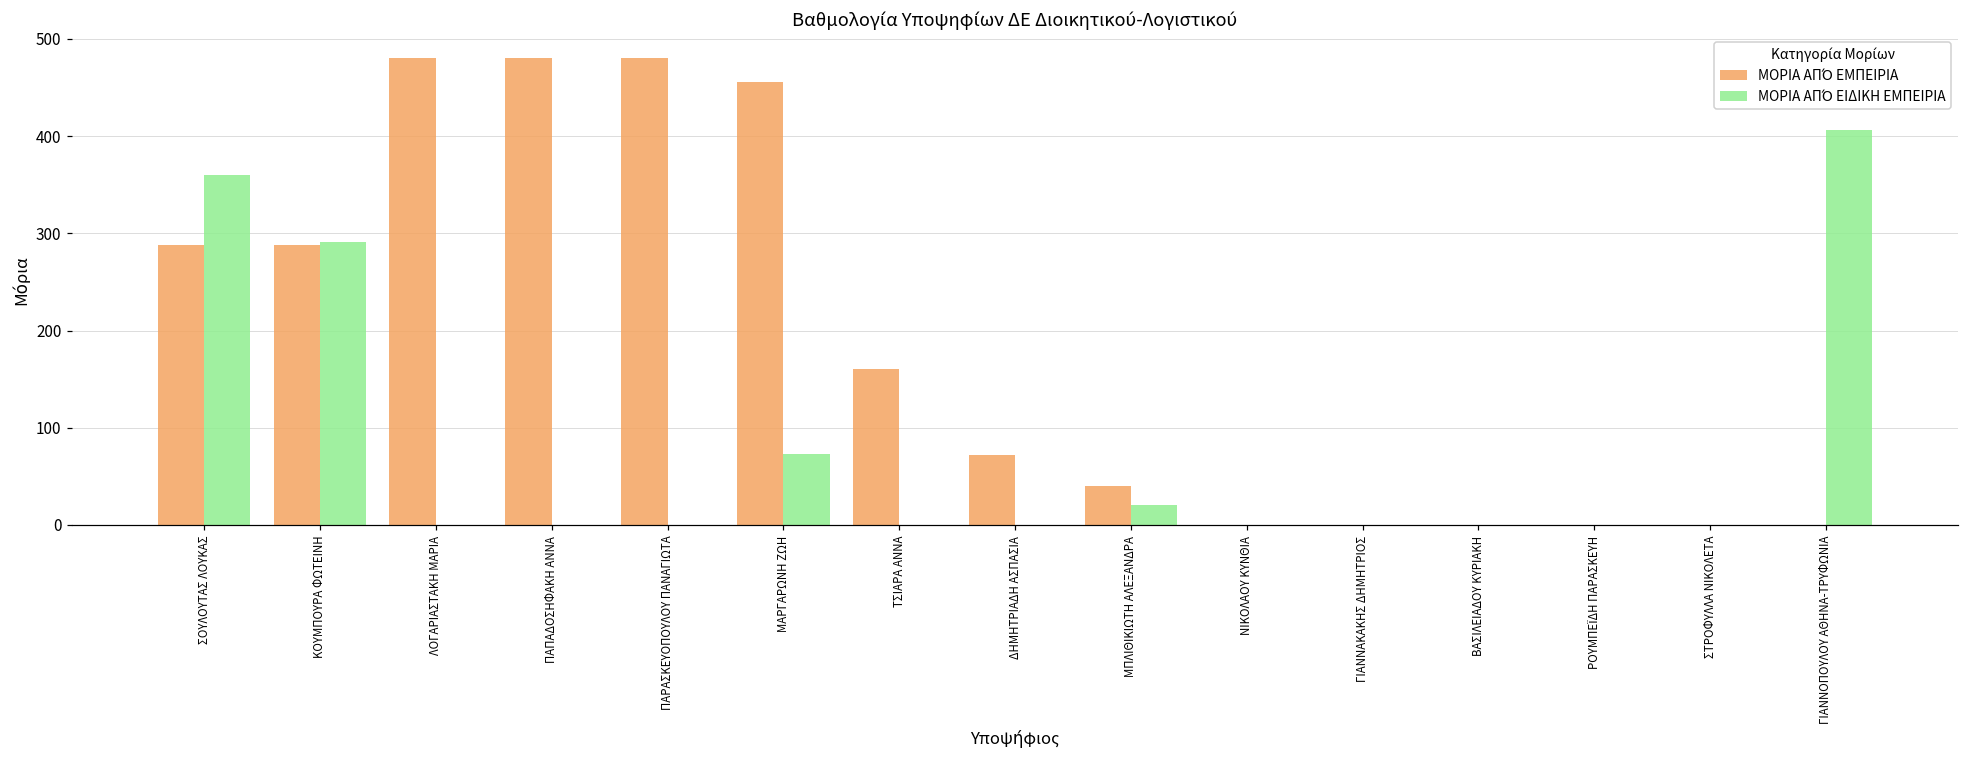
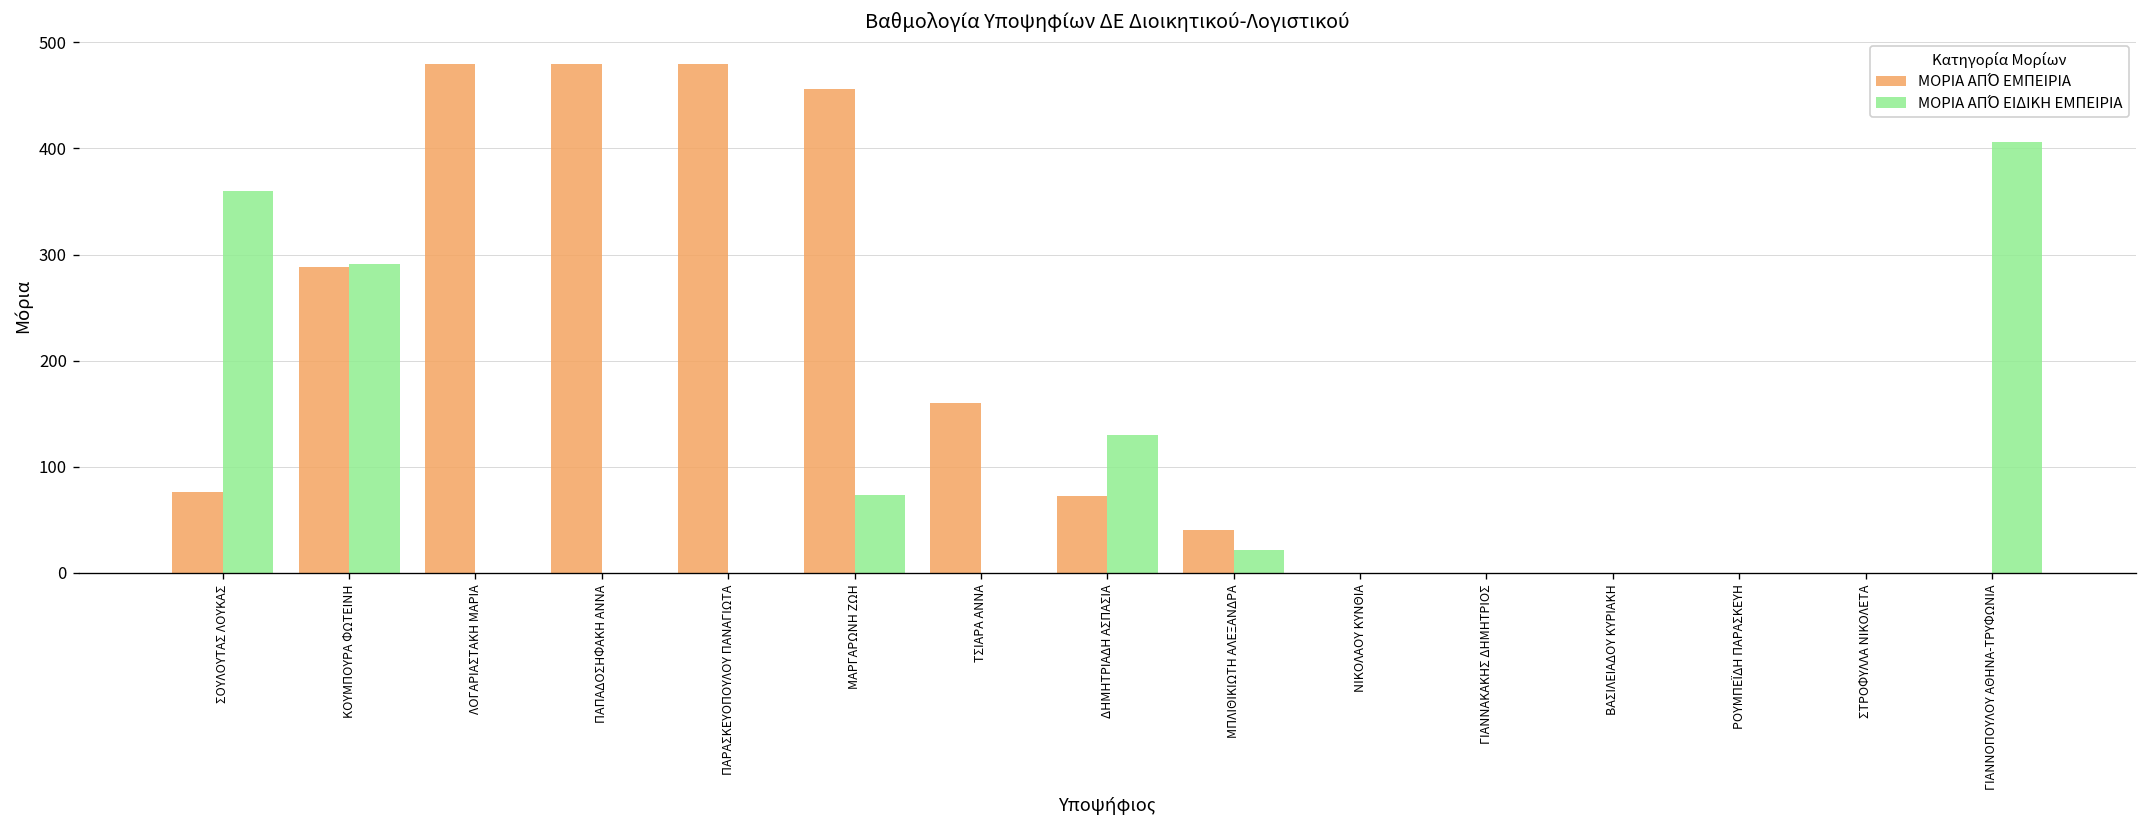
  {
    "ΜΟΡΙΑ ΑΠΌ ΕΜΠΕΙΡΙΑ": {
-     "ΣΟΥΛΟΥΤΑΣ ΛΟΥΚΑΣ": 290,
+     "ΣΟΥΛΟΥΤΑΣ ΛΟΥΚΑΣ": 80,
      "ΚΟΥΜΠΟΥΡΑ ΦΩΤΕΙΝΗ": 290,
      "ΛΟΓΑΡΙΑΣΤΑΚΗ ΜΑΡΙΑ": 480,
      "ΠΑΠΑΔΟΣΗΦΑΚΗ ΑΝΝΑ": 480,
      "ΠΑΡΑΣΚΕΥΟΠΟΥΛΟΥ ΠΑΝΑΓΙΩΤΑ": 480,
      "ΜΑΡΓΑΡΩΝΗ ΖΩΗ": 460,
      "ΤΣΙΑΡΑ ΑΝΝΑ": 160,
      "ΔΗΜΗΤΡΙΑΔΗ ΑΣΠΑΣΙΑ": 70,
      "ΜΠΛΙΘΙΚΙΩΤΗ ΑΛΕΞΑΝΔΡΑ": 40,
      "ΝΙΚΟΛΑΟΥ ΚΥΝΘΙΑ": 0,
      "ΓΙΑΝΝΑΚΑΚΗΣ ΔΗΜΗΤΡΙΟΣ": 0,
      "ΒΑΣΙΛΕΙΑΔΟΥ ΚΥΡΙΑΚΗ": 0,
      "ΡΟΥΜΠΕΪΔΗ ΠΑΡΑΣΚΕΥΗ": 0,
      "ΣΤΡΟΦΥΛΛΑ ΝΙΚΟΛΕΤΑ": 0,
      "ΓΙΑΝΝΟΠΟΥΛΟΥ ΑΘΗΝΑ-ΤΡΥΦΩΝΙΑ": 0
    },
    "ΜΟΡΙΑ ΑΠΌ ΕΙΔΙΚΗ ΕΜΠΕΙΡΙΑ": {
      "ΣΟΥΛΟΥΤΑΣ ΛΟΥΚΑΣ": 360,
      "ΚΟΥΜΠΟΥΡΑ ΦΩΤΕΙΝΗ": 290,
      "ΛΟΓΑΡΙΑΣΤΑΚΗ ΜΑΡΙΑ": 0,
      "ΠΑΠΑΔΟΣΗΦΑΚΗ ΑΝΝΑ": 0,
      "ΠΑΡΑΣΚΕΥΟΠΟΥΛΟΥ ΠΑΝΑΓΙΩΤΑ": 0,
      "ΜΑΡΓΑΡΩΝΗ ΖΩΗ": 70,
      "ΤΣΙΑΡΑ ΑΝΝΑ": 0,
-     "ΔΗΜΗΤΡΙΑΔΗ ΑΣΠΑΣΙΑ": 0,
+     "ΔΗΜΗΤΡΙΑΔΗ ΑΣΠΑΣΙΑ": 130,
      "ΜΠΛΙΘΙΚΙΩΤΗ ΑΛΕΞΑΝΔΡΑ": 20,
      "ΝΙΚΟΛΑΟΥ ΚΥΝΘΙΑ": 0,
      "ΓΙΑΝΝΑΚΑΚΗΣ ΔΗΜΗΤΡΙΟΣ": 0,
      "ΒΑΣΙΛΕΙΑΔΟΥ ΚΥΡΙΑΚΗ": 0,
      "ΡΟΥΜΠΕΪΔΗ ΠΑΡΑΣΚΕΥΗ": 0,
      "ΣΤΡΟΦΥΛΛΑ ΝΙΚΟΛΕΤΑ": 0,
      "ΓΙΑΝΝΟΠΟΥΛΟΥ ΑΘΗΝΑ-ΤΡΥΦΩΝΙΑ": 410
    }
  }
